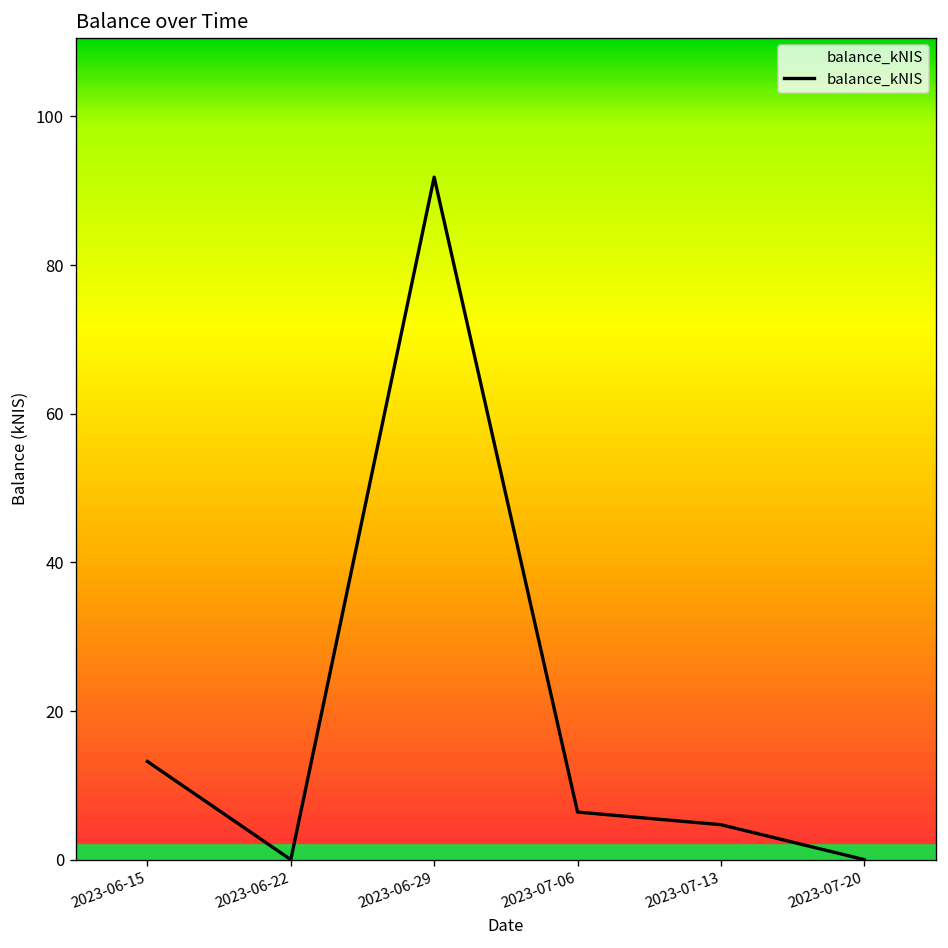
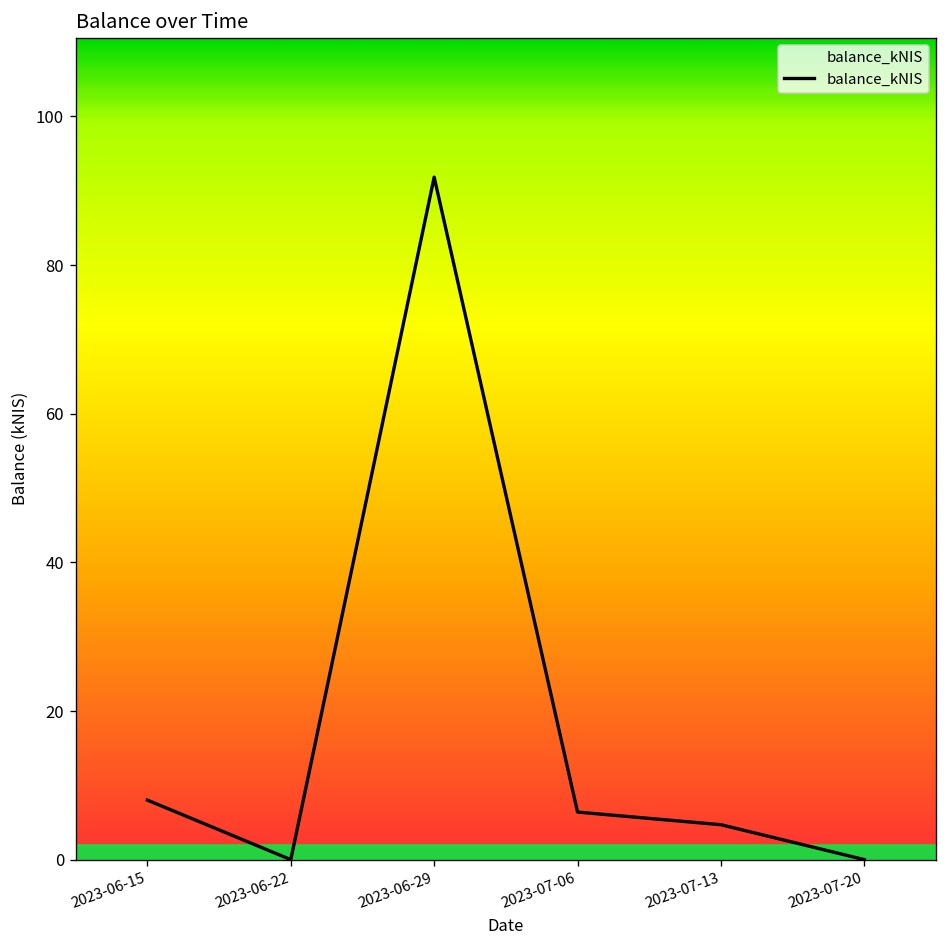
  {
-   "2023-06-15": 13,
+   "2023-06-15": 8,
    "2023-06-29": 92,
    "2023-07-06": 6,
    "2023-07-13": 5
  }
